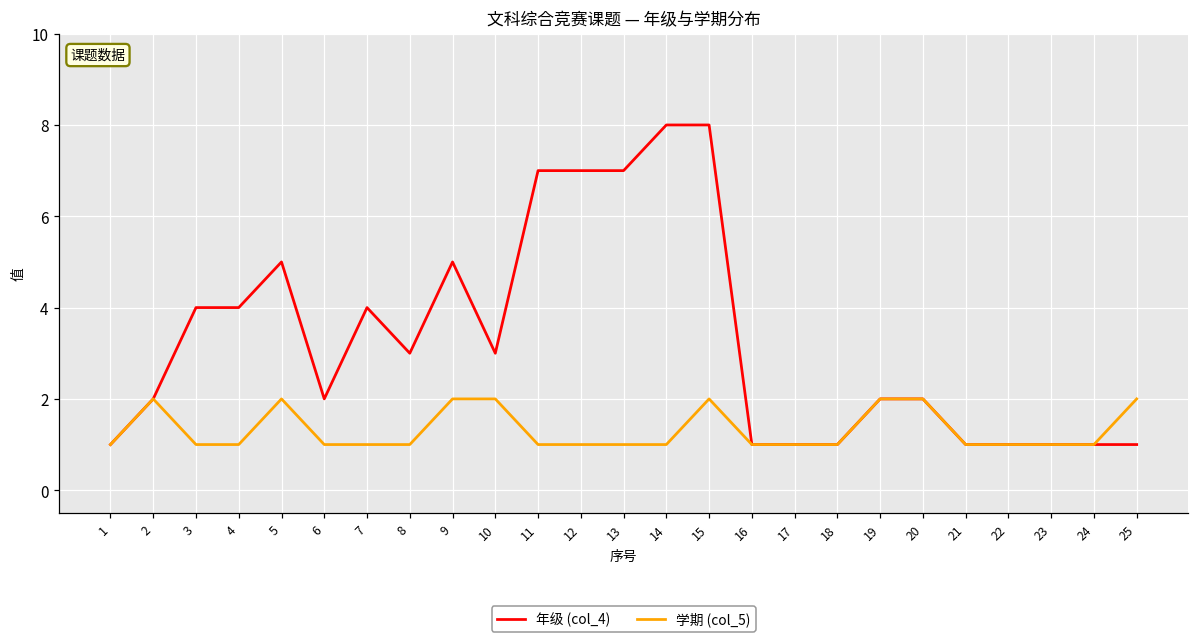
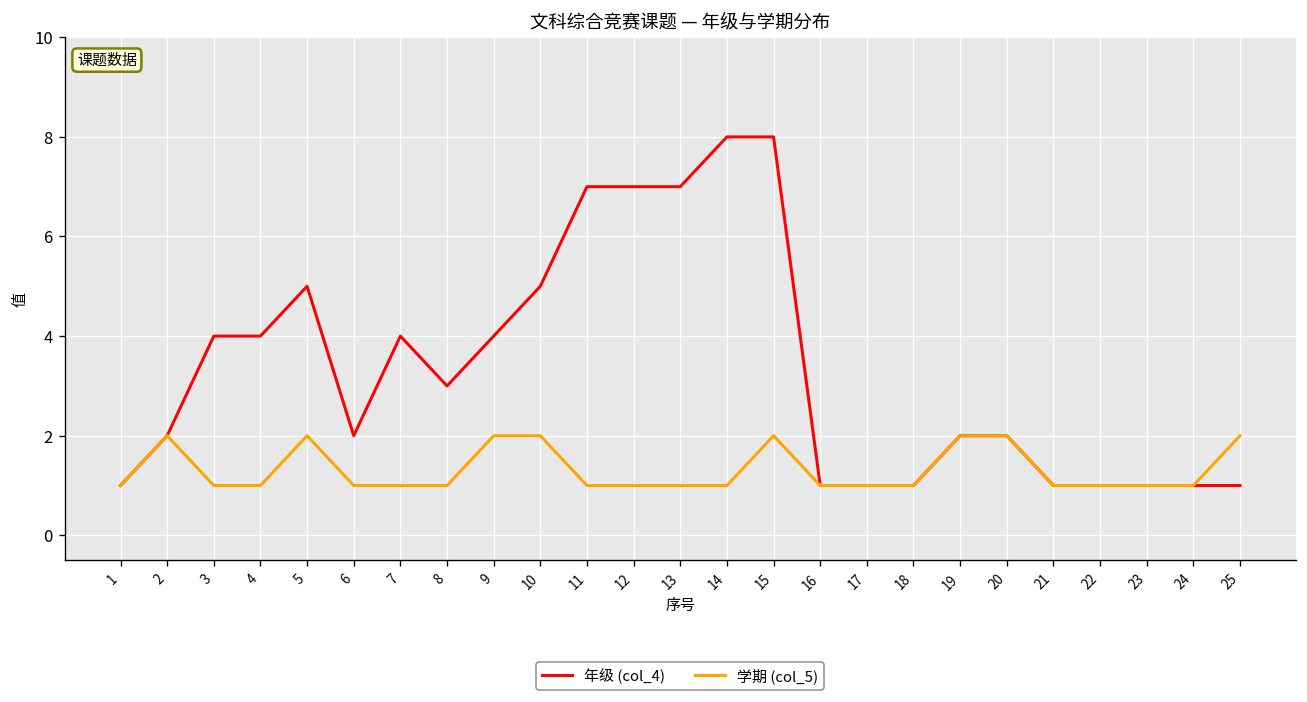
  {
    "年级 (col_4)": {
      "3": 4,
      "4": 4,
      "5": 5,
      "6": 2,
      "7": 4,
      "8": 3,
-     "9": 5,
-     "10": 3,
+     "9": 4,
+     "10": 5,
      "11": 7,
      "12": 7,
      "13": 7,
      "14": 8,
      "15": 8,
      "25": 1
    },
    "学期 (col_5)": {
      "3": 1,
      "4": 1,
      "5": 2,
      "6": 1,
      "7": 1,
      "8": 1,
      "9": 2,
      "10": 2,
      "11": 1,
      "12": 1,
      "13": 1,
      "14": 1,
      "15": 2,
      "25": 2
    }
  }
